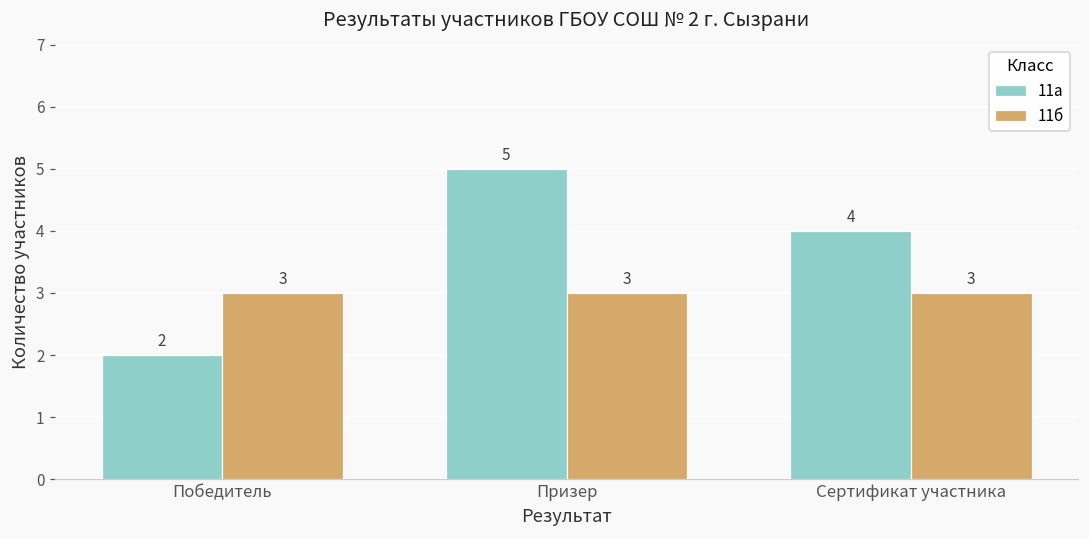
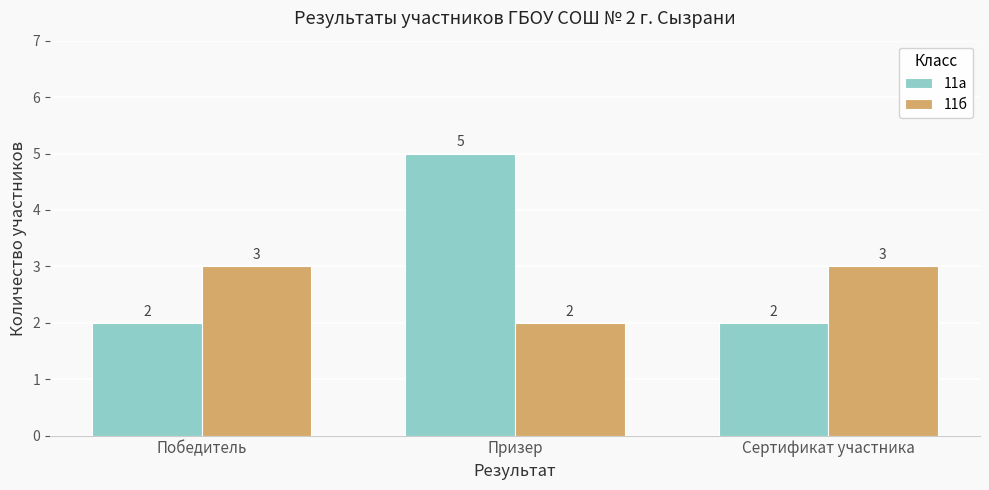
  {
    "11а": {
      "Победитель": 2,
      "Призер": 5,
-     "Сертификат участника": 4
+     "Сертификат участника": 2
    },
    "11б": {
      "Победитель": 3,
-     "Призер": 3,
+     "Призер": 2,
      "Сертификат участника": 3
    }
  }
